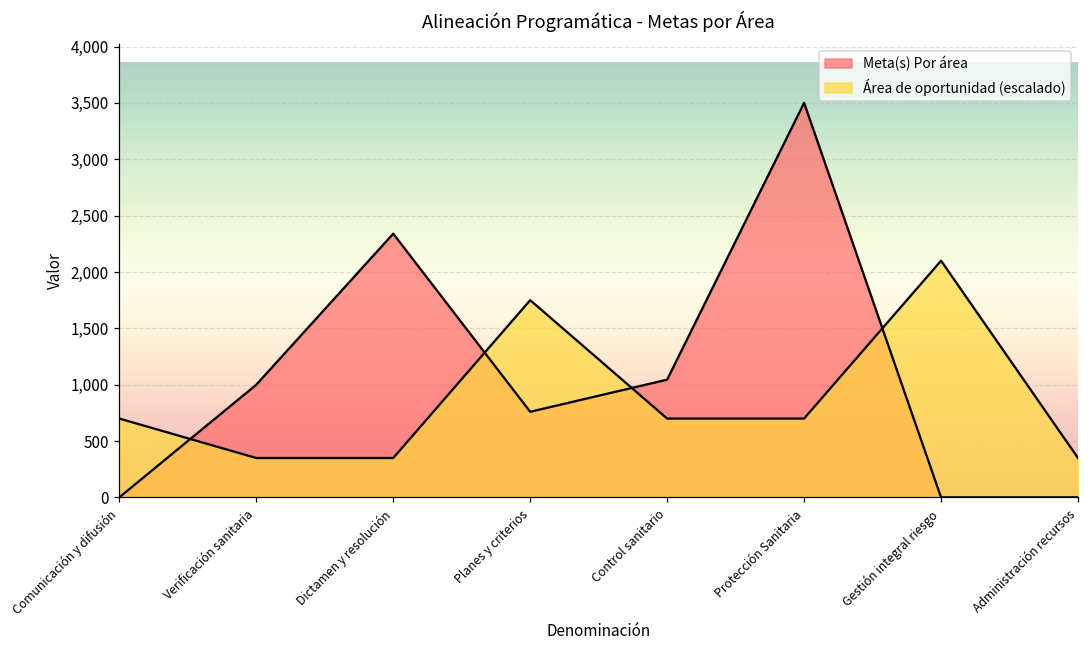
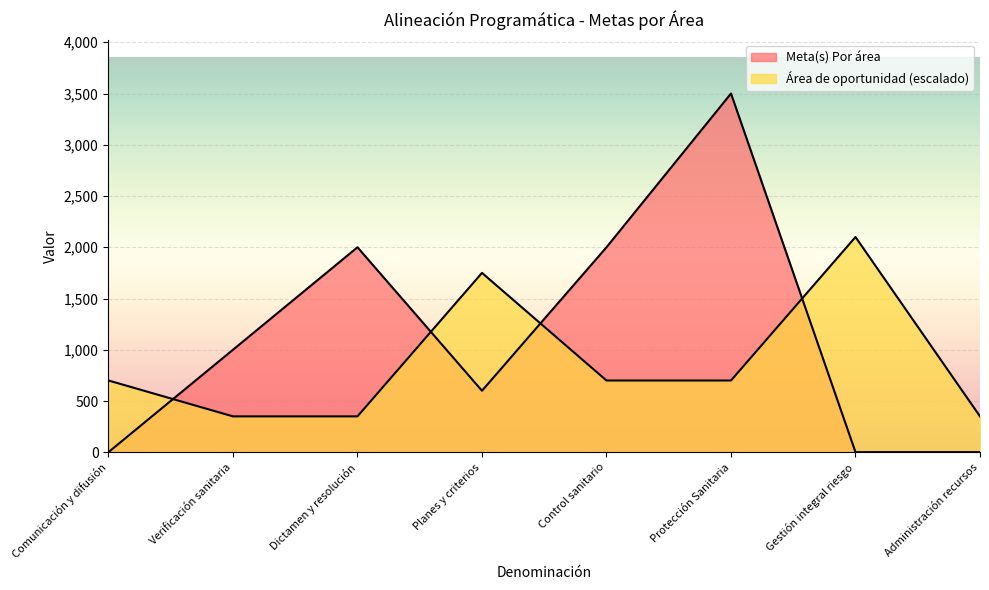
  {
    "Meta(s) Por área": {
      "Comunicación y difusión": "0",
      "Verificación sanitaria": "1,000",
-     "Dictamen y resolución": "2,340",
-     "Planes y criterios": "760",
-     "Control sanitario": "1,050",
+     "Dictamen y resolución": "2,000",
+     "Planes y criterios": "600",
+     "Control sanitario": "2,000",
      "Protección Sanitaria": "3,500",
      "Gestión integral riesgo": "0",
      "Administración recursos": "0"
    },
    "Área de oportunidad (escalado)": {
      "Comunicación y difusión": "700",
      "Verificación sanitaria": "350",
      "Dictamen y resolución": "350",
      "Planes y criterios": "1,750",
      "Control sanitario": "700",
      "Protección Sanitaria": "700",
      "Gestión integral riesgo": "2,100",
      "Administración recursos": "350"
    }
  }
